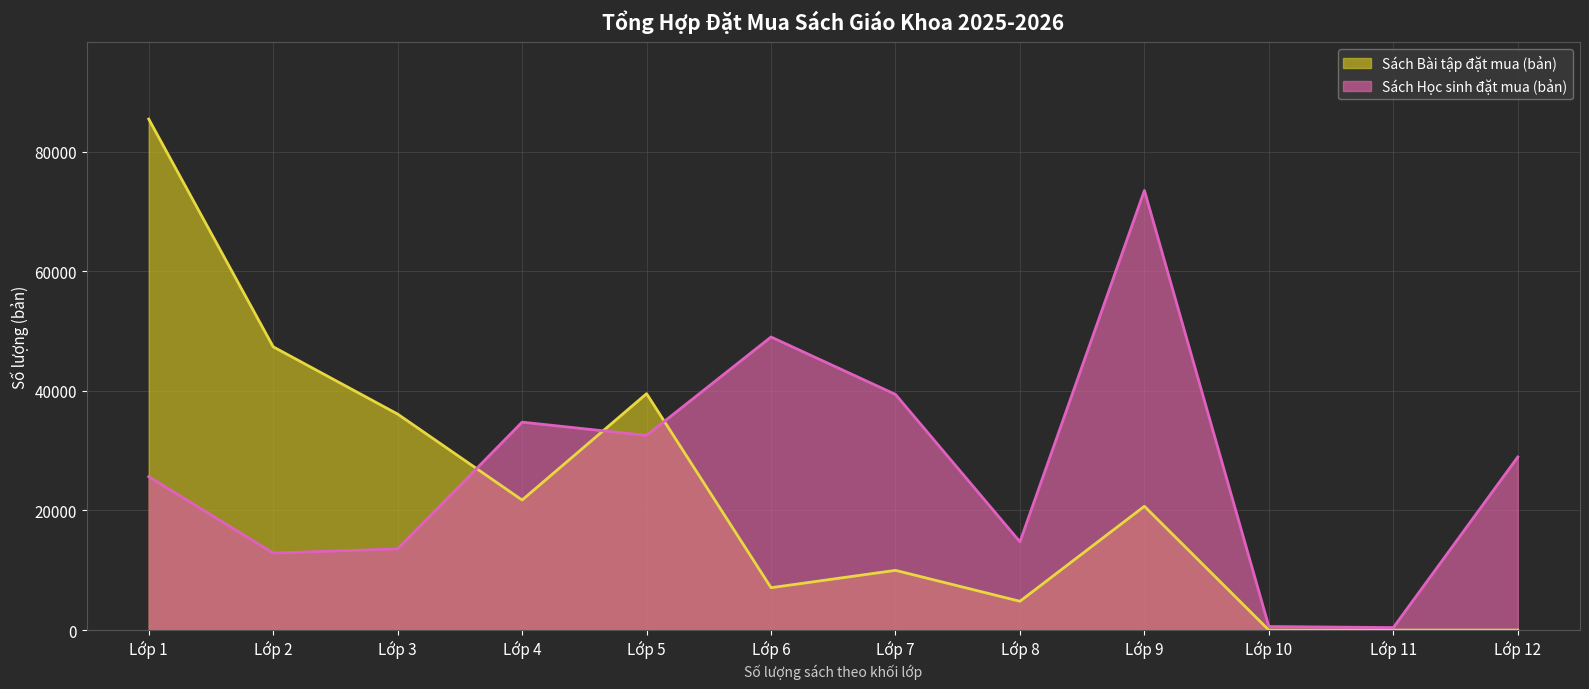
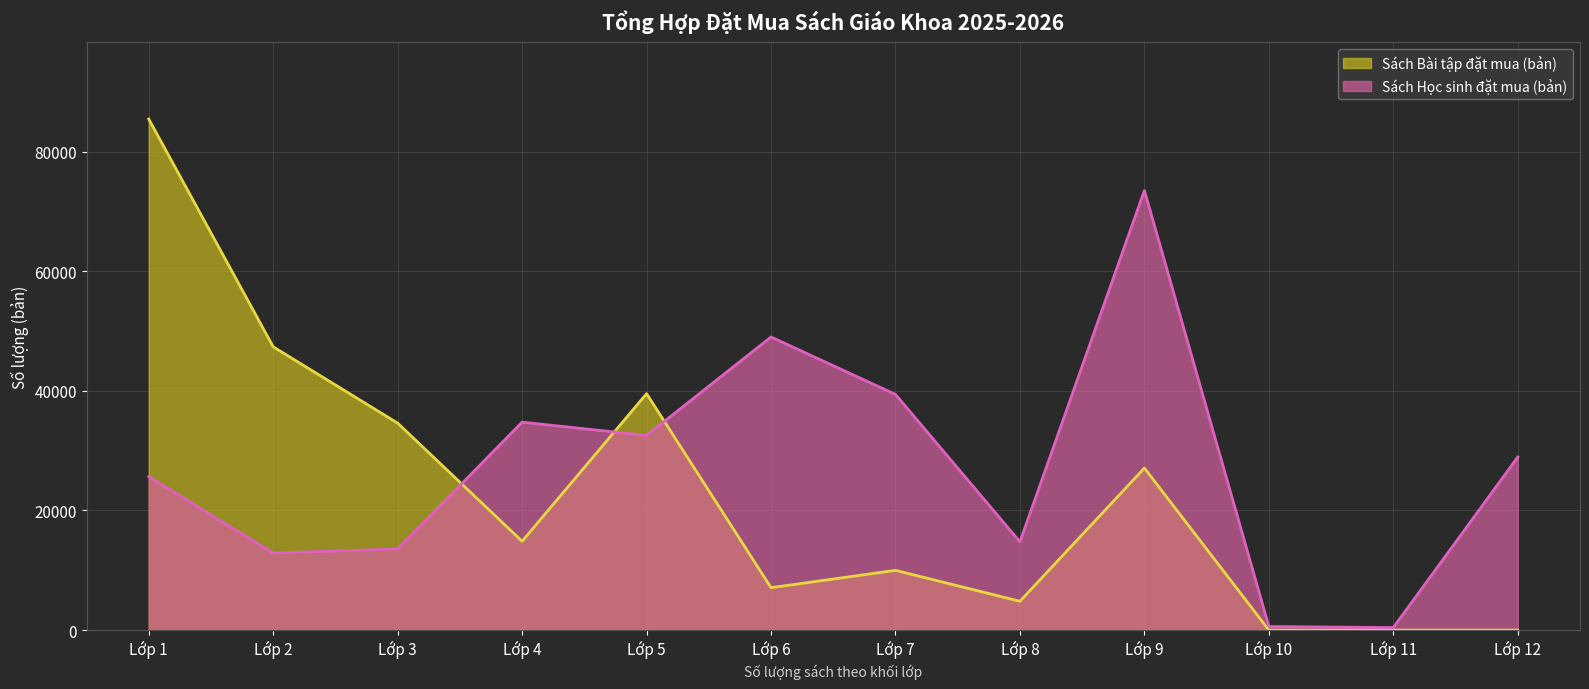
  {
    "Sách Bài tập đặt mua (bản)": {
      "Lớp 1": 85000,
      "Lớp 2": 47000,
-     "Lớp 3": 36000,
-     "Lớp 4": 22000,
+     "Lớp 3": 35000,
+     "Lớp 4": 15000,
      "Lớp 5": 40000,
      "Lớp 6": 7000,
      "Lớp 7": 10000,
      "Lớp 8": 5000,
-     "Lớp 9": 21000,
+     "Lớp 9": 27000,
      "Lớp 10": 0,
      "Lớp 12": 0
    },
    "Sách Học sinh đặt mua (bản)": {
      "Lớp 1": 26000,
      "Lớp 2": 13000,
      "Lớp 3": 14000,
      "Lớp 4": 35000,
      "Lớp 5": 33000,
      "Lớp 6": 49000,
      "Lớp 7": 39000,
      "Lớp 8": 15000,
      "Lớp 9": 73000,
      "Lớp 10": 1000,
      "Lớp 12": 29000
    }
  }
